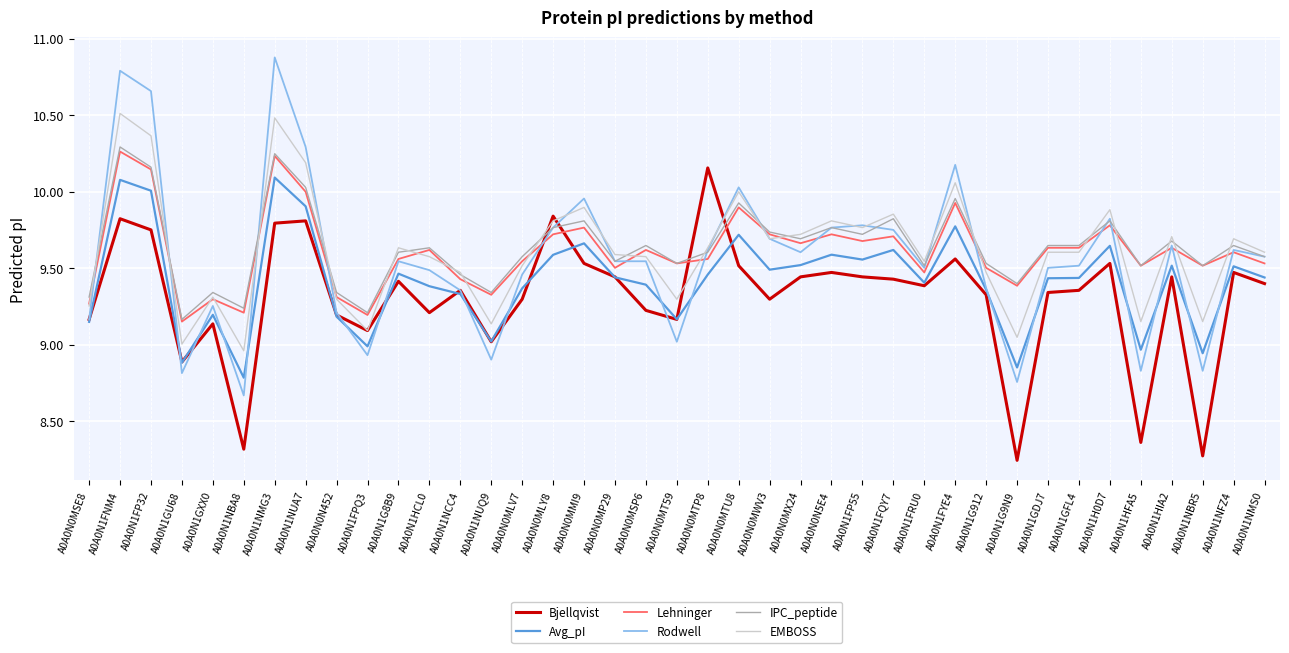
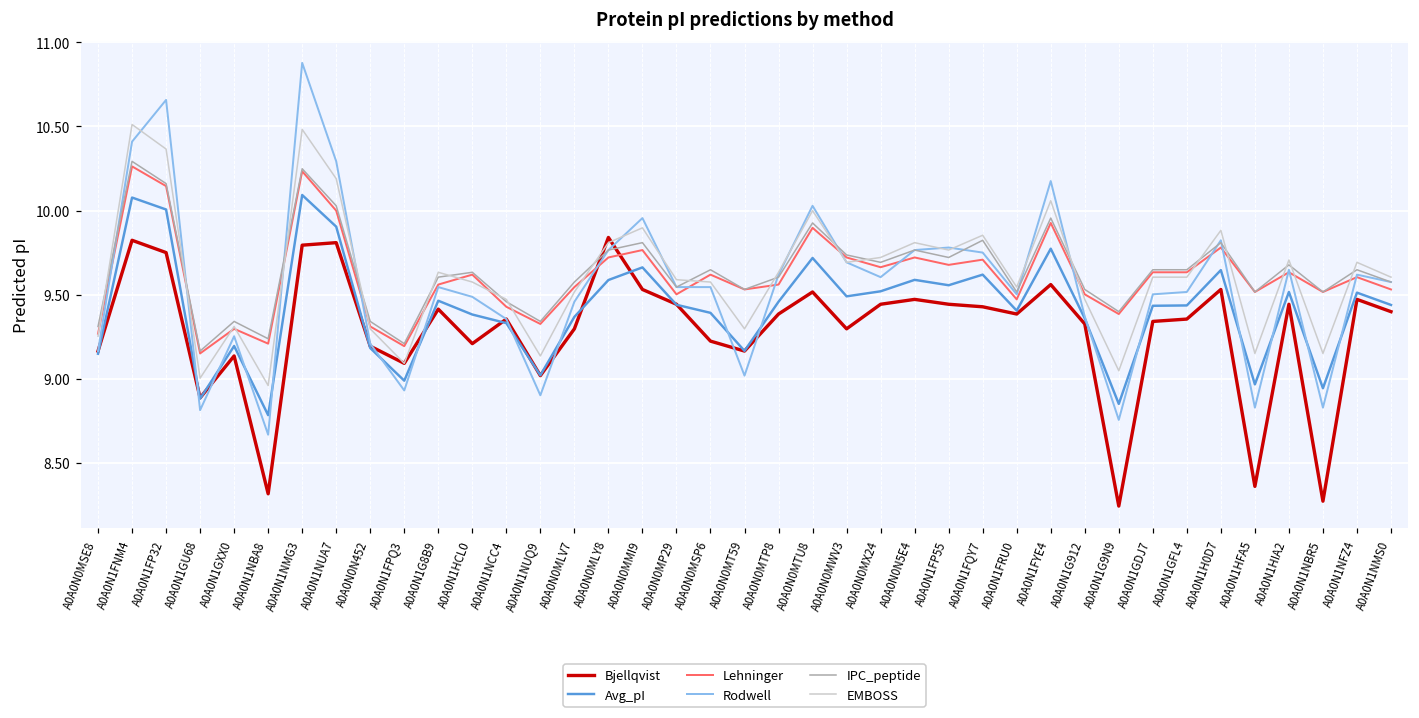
  {
    "Bjellqvist": {
      "A0A0N1FNM4": 9.82,
      "A0A0N1FP32": 9.75,
      "A0A0N1GXX0": 9.14,
      "A0A0N1NBA8": 8.32,
      "A0A0N1NMG3": 9.79,
      "A0A0N1NUA7": 9.81,
      "A0A0N1G8B9": 9.41,
      "A0A0N1HCL0": 9.21,
      "A0A0N0MLV7": 9.30,
      "A0A0N0MLY8": 9.84,
      "A0A0N0MMI9": 9.53,
      "A0A0N0MSP6": 9.22,
-     "A0A0N0MTP8": 10.16,
+     "A0A0N0MTP8": 9.39,
      "A0A0N0MTU8": 9.52,
      "A0A0N0MWV3": 9.30,
      "A0A0N0MX24": 9.44,
      "A0A0N0N5E4": 9.47,
      "A0A0N1FP55": 9.44,
      "A0A0N1FQY7": 9.43,
      "A0A0N1FRU0": 9.39,
      "A0A0N1FYE4": 9.56,
      "A0A0N1G912": 9.33,
      "A0A0N1G9N9": 8.24,
      "A0A0N1GDJ7": 9.34,
      "A0A0N1GFL4": 9.36,
      "A0A0N1H0D7": 9.53,
      "A0A0N1HFA5": 8.36,
      "A0A0N1HIA2": 9.44,
      "A0A0N1NBR5": 8.27,
      "A0A0N1NFZ4": 9.47,
      "A0A0N1NMS0": 9.40
    },
    "Avg_pI": {
      "A0A0N1FNM4": 10.08,
      "A0A0N1FP32": 10.01,
      "A0A0N1GXX0": 9.20,
      "A0A0N1NBA8": 8.78,
      "A0A0N1NMG3": 10.09,
      "A0A0N1NUA7": 9.90,
      "A0A0N1FPQ3": 8.99,
      "A0A0N1G8B9": 9.46,
      "A0A0N1HCL0": 9.38,
      "A0A0N1NCC4": 9.33,
      "A0A0N0MLV7": 9.37,
      "A0A0N0MLY8": 9.59,
      "A0A0N0MMI9": 9.66,
      "A0A0N0MSP6": 9.39,
      "A0A0N0MTP8": 9.46,
      "A0A0N0MTU8": 9.72,
      "A0A0N0MWV3": 9.49,
      "A0A0N0MX24": 9.52,
      "A0A0N0N5E4": 9.59,
      "A0A0N1FP55": 9.56,
      "A0A0N1FQY7": 9.62,
      "A0A0N1FRU0": 9.41,
      "A0A0N1FYE4": 9.77,
      "A0A0N1G9N9": 8.85,
      "A0A0N1GDJ7": 9.43,
      "A0A0N1GFL4": 9.44,
      "A0A0N1H0D7": 9.65,
      "A0A0N1HFA5": 8.97,
      "A0A0N1HIA2": 9.52,
      "A0A0N1NBR5": 8.94,
      "A0A0N1NFZ4": 9.51,
      "A0A0N1NMS0": 9.44
    },
    "Lehninger": {
      "A0A0N1FNM4": 10.26,
      "A0A0N1NBA8": 9.21,
      "A0A0N1NUA7": 10.00,
      "A0A0N1NCC4": 9.43,
      "A0A0N0MLV7": 9.55,
      "A0A0N0MLY8": 9.72,
      "A0A0N0MMI9": 9.77,
      "A0A0N0MP29": 9.50,
      "A0A0N0MSP6": 9.62,
      "A0A0N0MTP8": 9.56,
      "A0A0N0MTU8": 9.90,
      "A0A0N0MX24": 9.66,
      "A0A0N0N5E4": 9.72,
      "A0A0N1FP55": 9.68,
      "A0A0N1FQY7": 9.71,
      "A0A0N1FRU0": 9.47,
      "A0A0N1FYE4": 9.93,
      "A0A0N1G912": 9.50,
      "A0A0N1H0D7": 9.78,
      "A0A0N1NMS0": 9.53
    },
    "Rodwell": {
-     "A0A0N1FNM4": 10.79,
+     "A0A0N1FNM4": 10.41,
      "A0A0N1FP32": 10.66,
      "A0A0N1GU68": 8.81,
      "A0A0N1GXX0": 9.25,
      "A0A0N1NBA8": 8.67,
      "A0A0N1NMG3": 10.88,
      "A0A0N1NUA7": 10.29,
      "A0A0N1FPQ3": 8.93,
      "A0A0N1HCL0": 9.49,
      "A0A0N1NUQ9": 8.90,
      "A0A0N0MLV7": 9.46,
      "A0A0N0MMI9": 9.96,
      "A0A0N0MSP6": 9.55,
      "A0A0N0MT59": 9.02,
      "A0A0N0MTU8": 10.03,
      "A0A0N0MX24": 9.60,
      "A0A0N1FQY7": 9.75,
      "A0A0N1FYE4": 10.18,
      "A0A0N1G9N9": 8.76,
      "A0A0N1GDJ7": 9.50,
      "A0A0N1GFL4": 9.52,
      "A0A0N1HFA5": 8.83,
      "A0A0N1NBR5": 8.83
    }
  }
